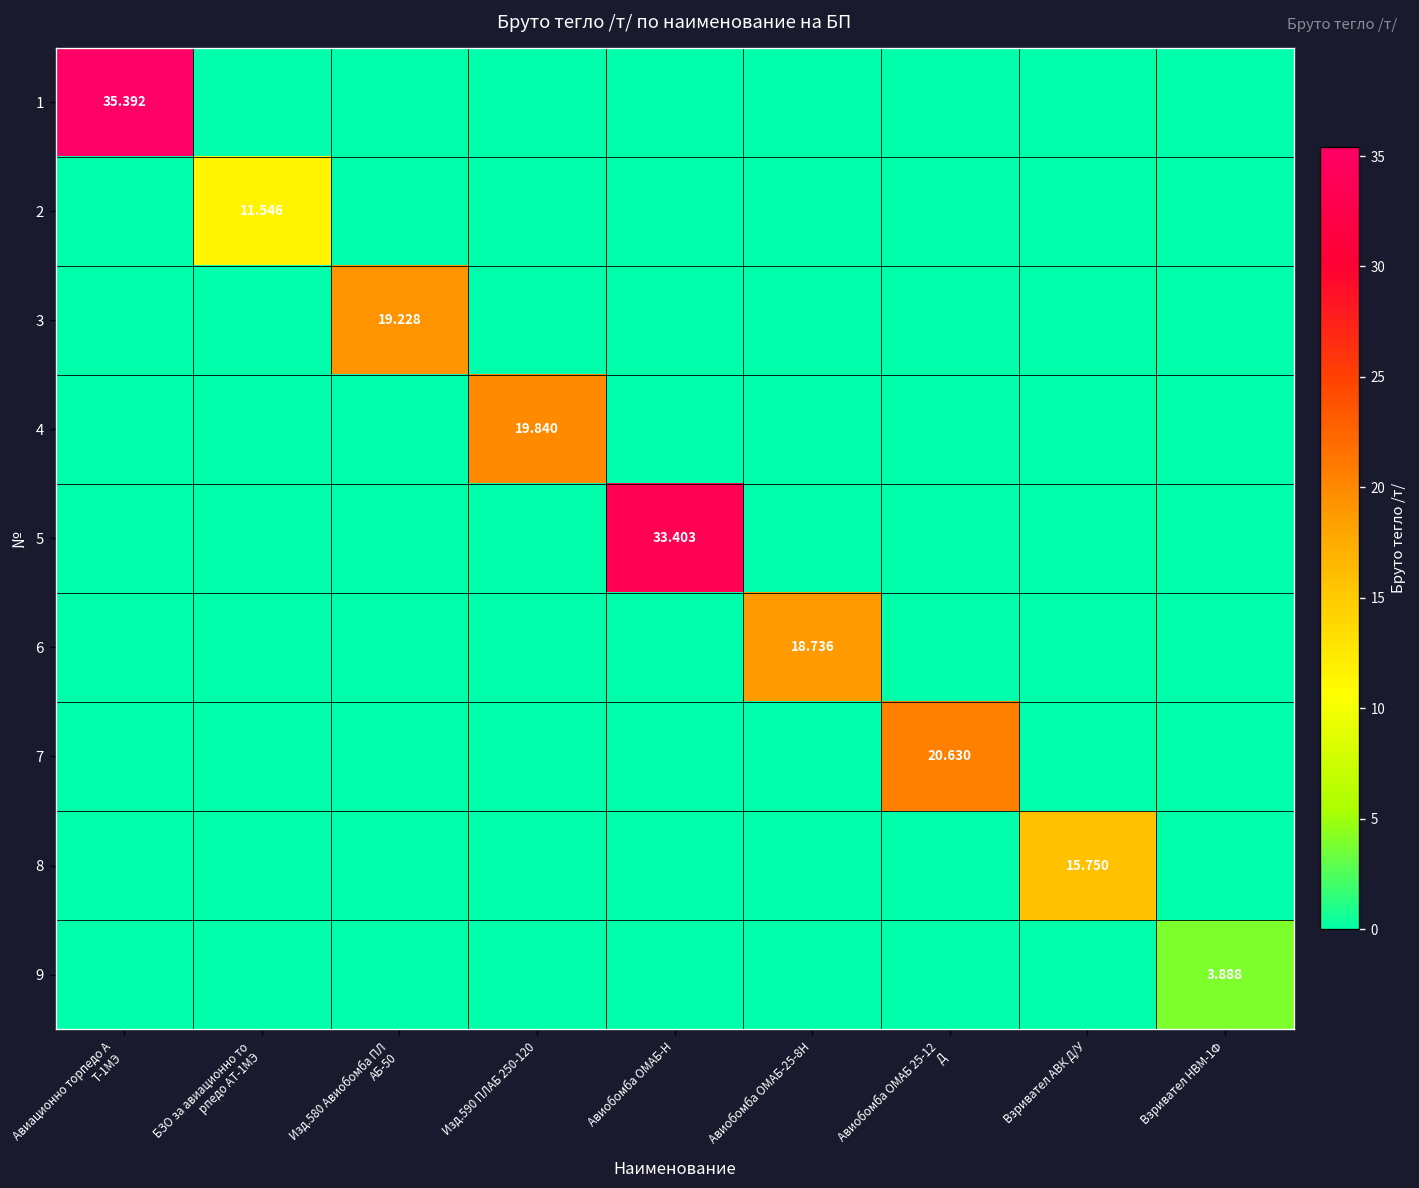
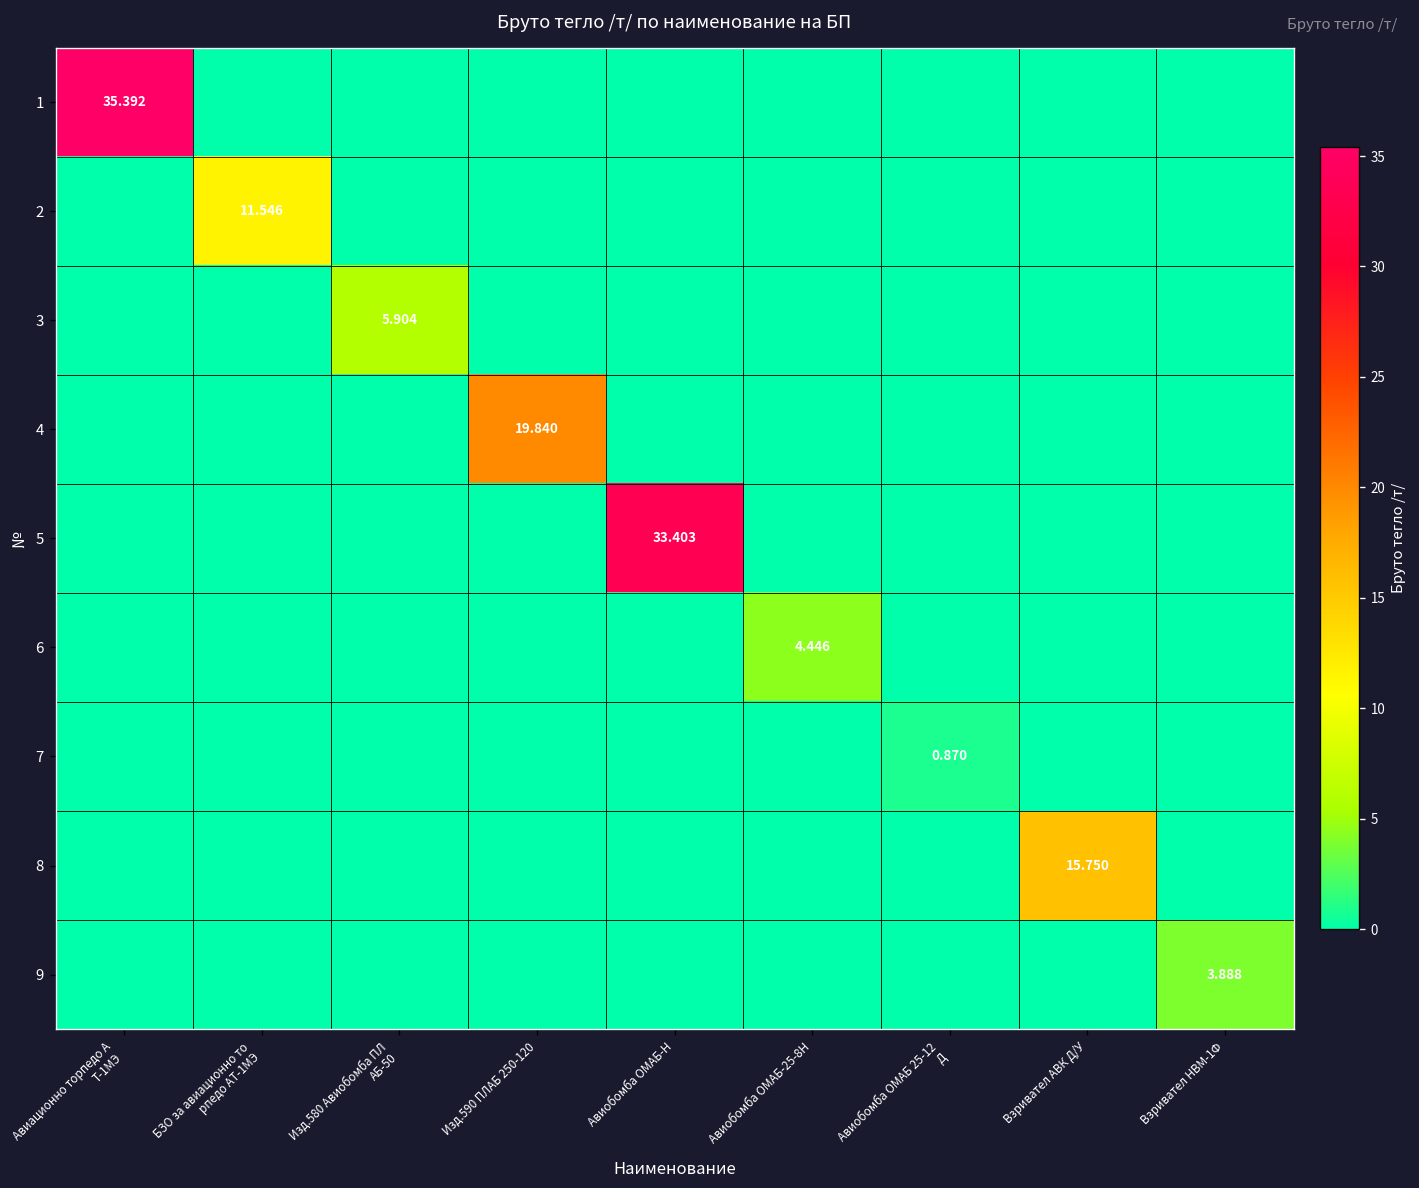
  {
    "1": {
      "Авиационно торпедо А Т-1МЭ": 35.392
    },
    "2": {
      "БЗО за авиационно то рпедо АТ-1МЭ": 11.546
    },
    "3": {
-     "Изд.580 Авиобомба ПЛ АБ-50": 19.228
+     "Изд.580 Авиобомба ПЛ АБ-50": 5.904
    },
    "4": {
      "Изд.590 ПЛАБ 250-120": 19.840
    },
    "5": {
      "Авиобомба ОМАБ-Н": 33.403
    },
    "6": {
-     "Авиобомба ОМАБ-25-8Н": 18.736
+     "Авиобомба ОМАБ-25-8Н": 4.446
    },
    "7": {
-     "Авиобомба ОМАБ 25-12 Д": 20.630
+     "Авиобомба ОМАБ 25-12 Д": 0.870
    },
    "8": {
      "Взривател АВК Д/У": 15.750
    },
    "9": {
      "Взривател НВМ-1Ф": 3.888
    }
  }
